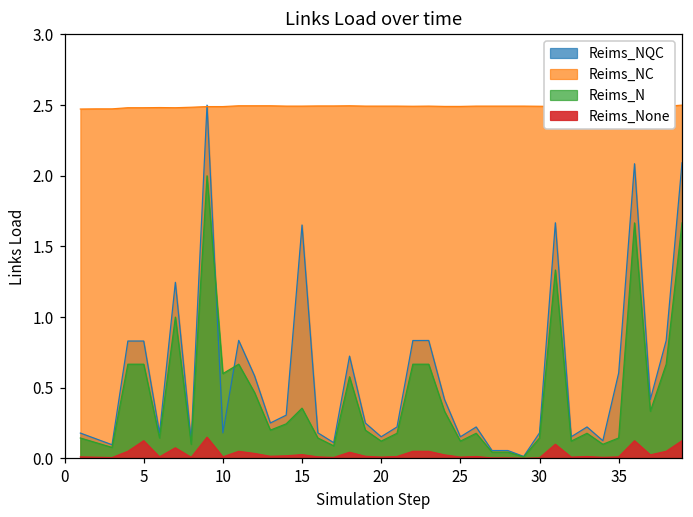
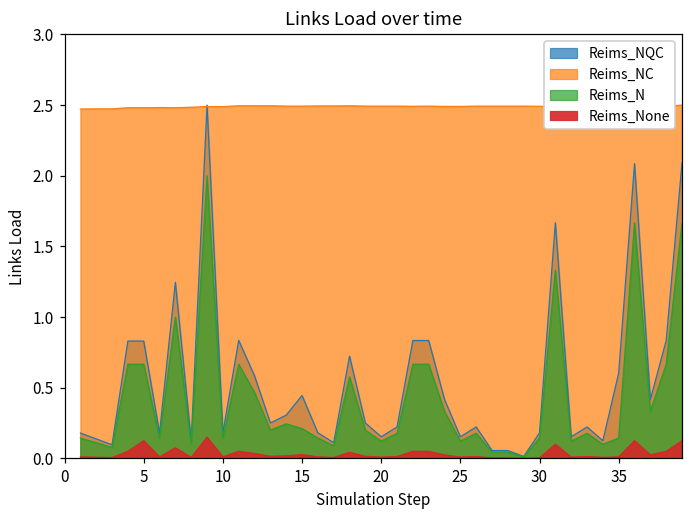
  {
    "Reims_NQC": {
      "5": 0.83,
      "10": 0.18,
-     "15": 1.65,
+     "15": 0.45,
      "20": 0.15,
      "25": 0.15,
      "30": 0.18,
      "35": 0.60
    },
    "Reims_NC": {
      "5": 2.48,
      "10": 2.49,
      "15": 2.49,
      "20": 2.49,
      "25": 2.49,
      "30": 2.49
    },
    "Reims_N": {
      "5": 0.67,
-     "10": 0.60,
-     "15": 0.36,
+     "10": 0.14,
+     "15": 0.21,
      "20": 0.12,
      "25": 0.12,
      "30": 0.14,
      "35": 0.14
    },
    "Reims_None": {
      "5": 0.13,
      "10": 0.01,
      "15": 0.03,
      "20": 0.01,
      "25": 0.01,
      "30": 0.00,
      "35": 0.01
    }
  }
